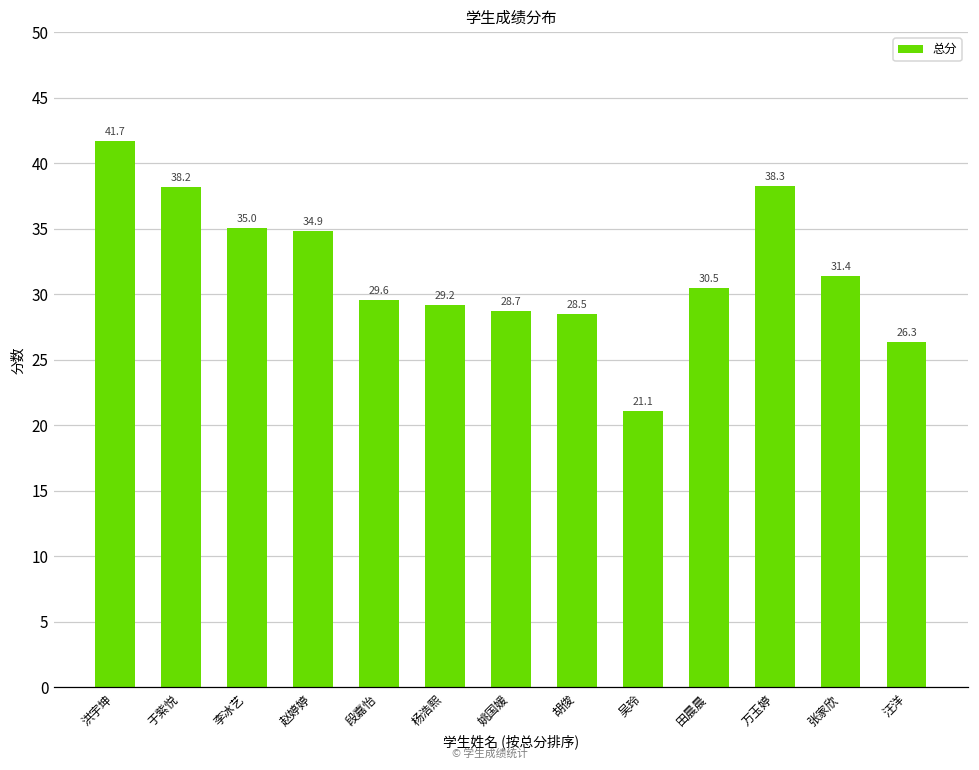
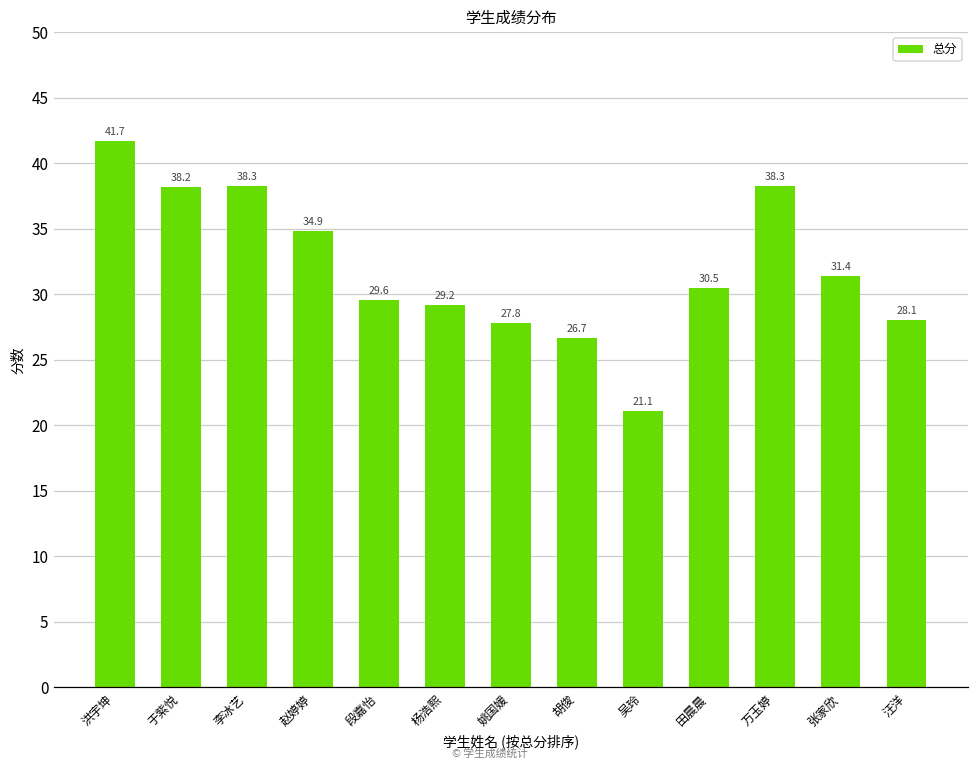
  {
    "洪宇坤": 41.7,
    "于紫悦": 38.2,
-   "李冰艺": 35.0,
+   "李冰艺": 38.3,
    "赵婷婷": 34.9,
    "段嘉怡": 29.6,
    "杨浩熙": 29.2,
-   "姚国媛": 28.7,
-   "胡俊": 28.5,
+   "姚国媛": 27.8,
+   "胡俊": 26.7,
    "吴玲": 21.1,
    "田晨晨": 30.5,
    "万玉婷": 38.3,
    "张家欣": 31.4,
-   "汪洋": 26.3
+   "汪洋": 28.1
  }
